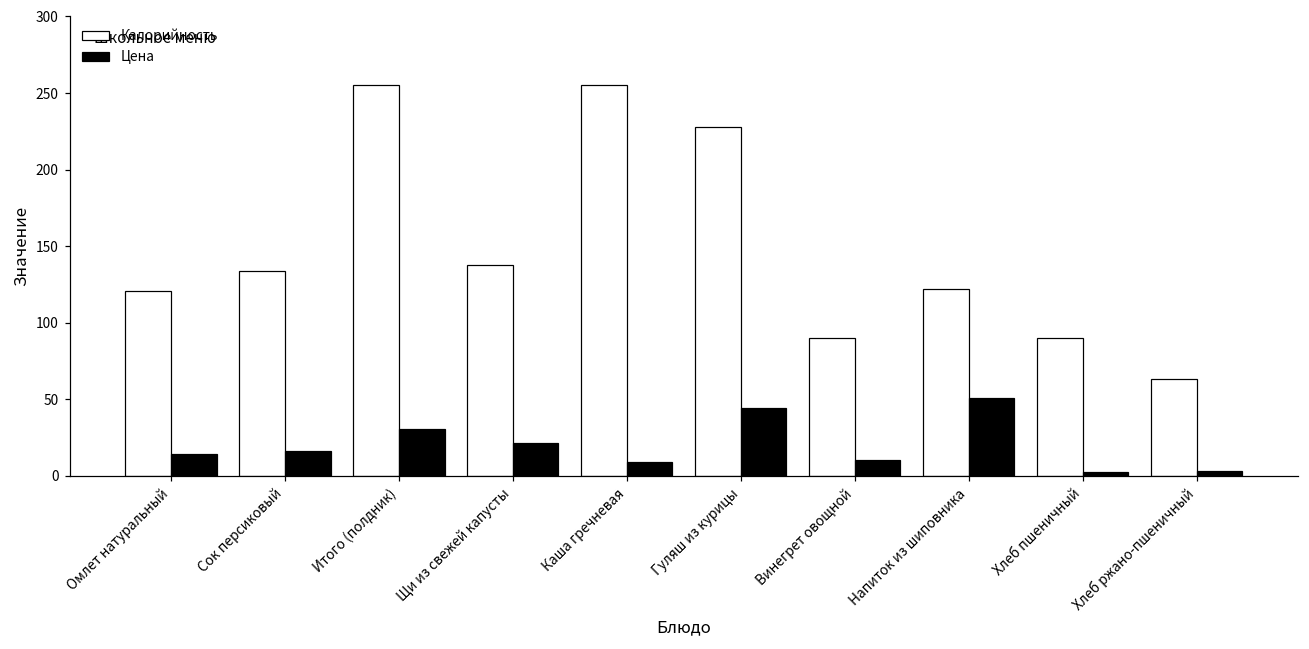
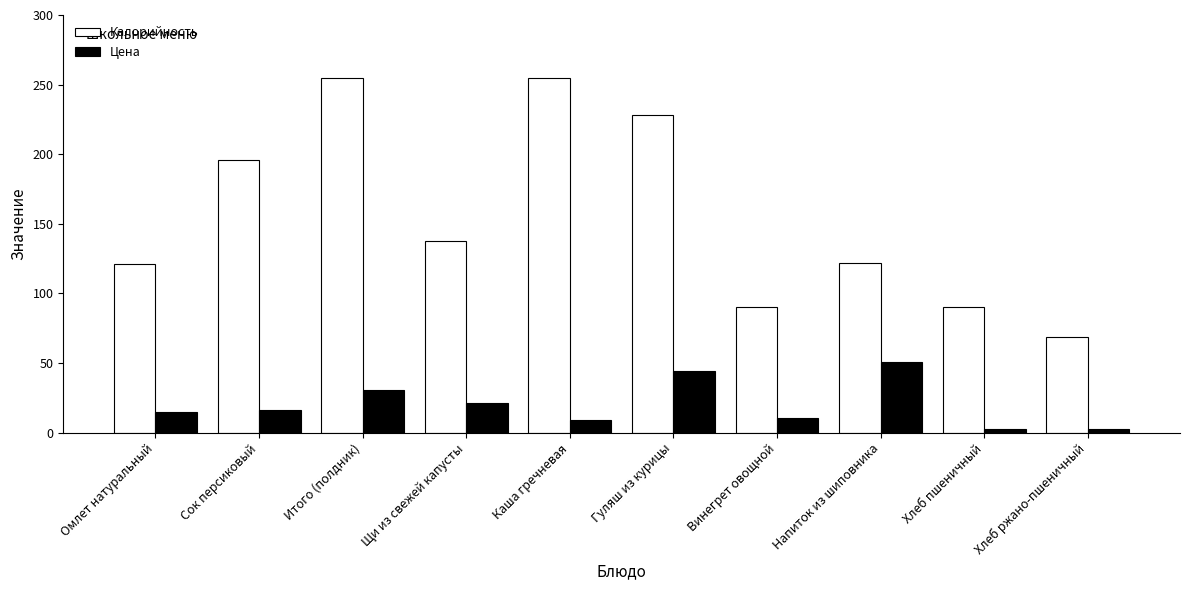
  {
    "Калорийность": {
      "Омлет натуральный": 121,
-     "Сок персиковый": 134,
+     "Сок персиковый": 196,
      "Итого (полдник)": 255,
      "Щи из свежей капусты": 138,
      "Каша гречневая": 255,
      "Гуляш из курицы": 228,
      "Винегрет овощной": 90,
      "Напиток из шиповника": 122,
      "Хлеб пшеничный": 90,
-     "Хлеб ржано-пшеничный": 63
+     "Хлеб ржано-пшеничный": 69
    },
    "Цена": {
      "Омлет натуральный": 15,
      "Сок персиковый": 16,
      "Итого (полдник)": 31,
      "Щи из свежей капусты": 21,
      "Каша гречневая": 9,
      "Гуляш из курицы": 44,
      "Винегрет овощной": 10,
      "Напиток из шиповника": 51,
      "Хлеб пшеничный": 3,
      "Хлеб ржано-пшеничный": 3
    }
  }
